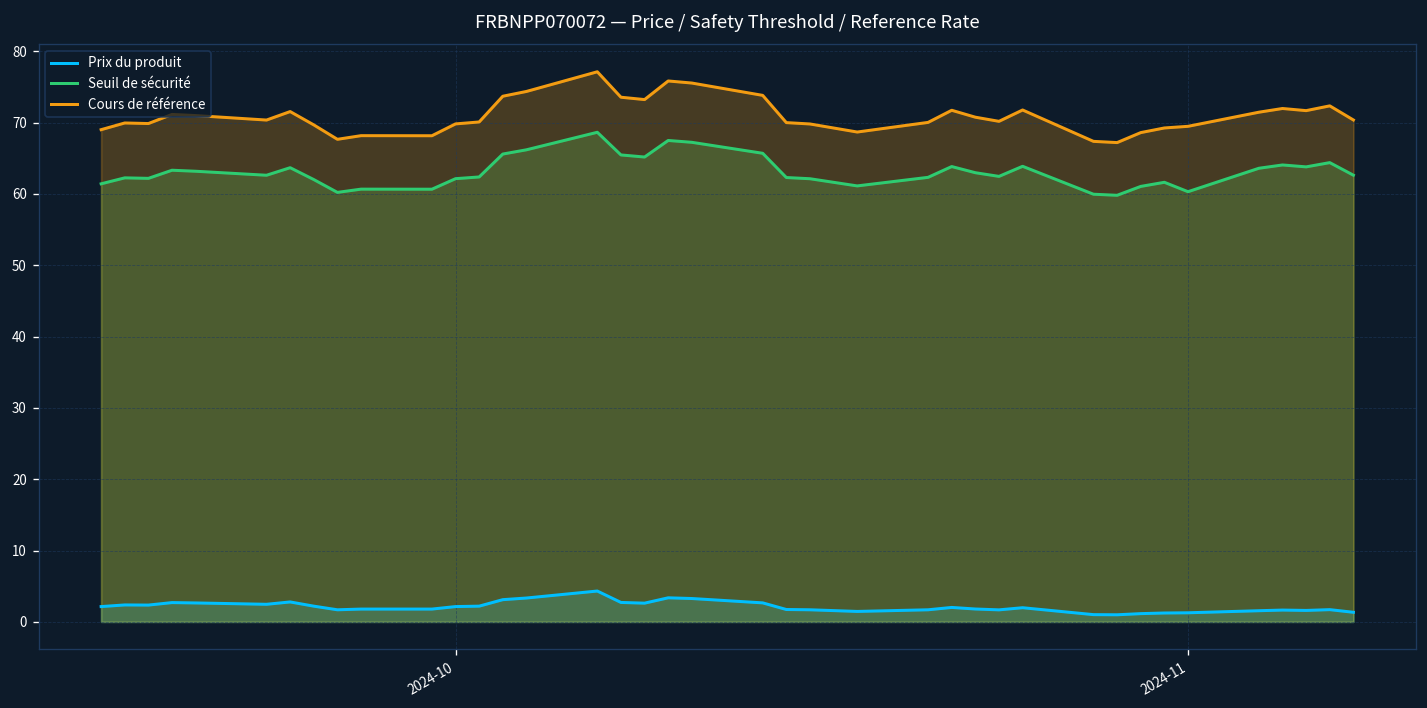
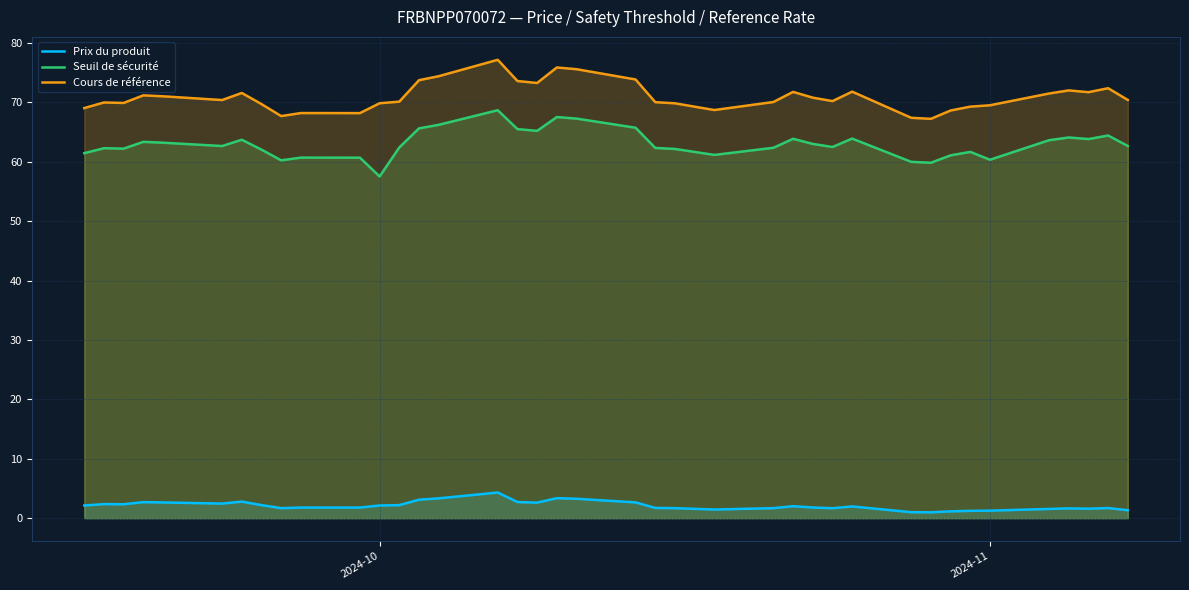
  {
    "Prix du produit": {
      "2024-10": 2,
      "2024-11": 1
    },
    "Seuil de sécurité": {
-     "2024-10": 62,
+     "2024-10": 58,
      "2024-11": 60
    },
    "Cours de référence": {
      "2024-10": 70,
      "2024-11": 69
    }
  }
